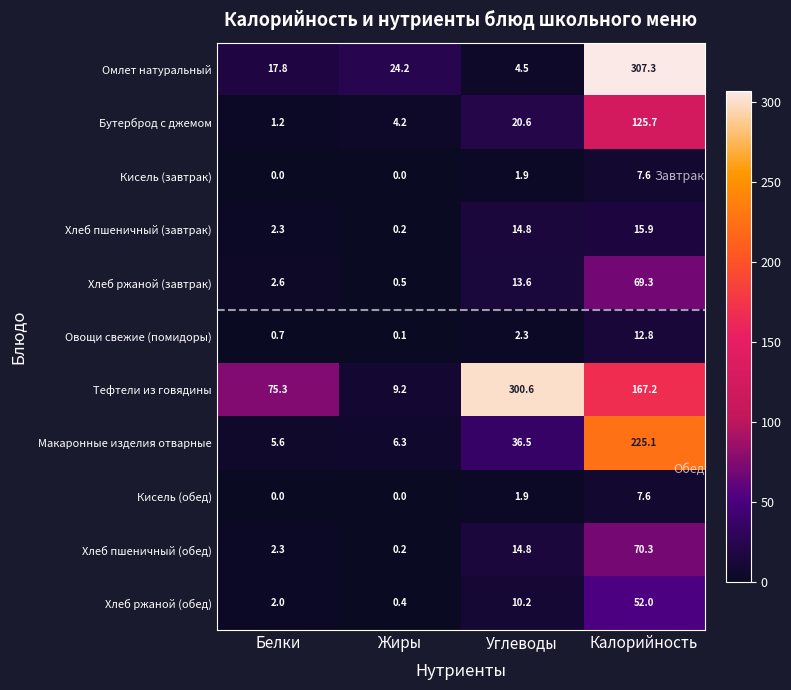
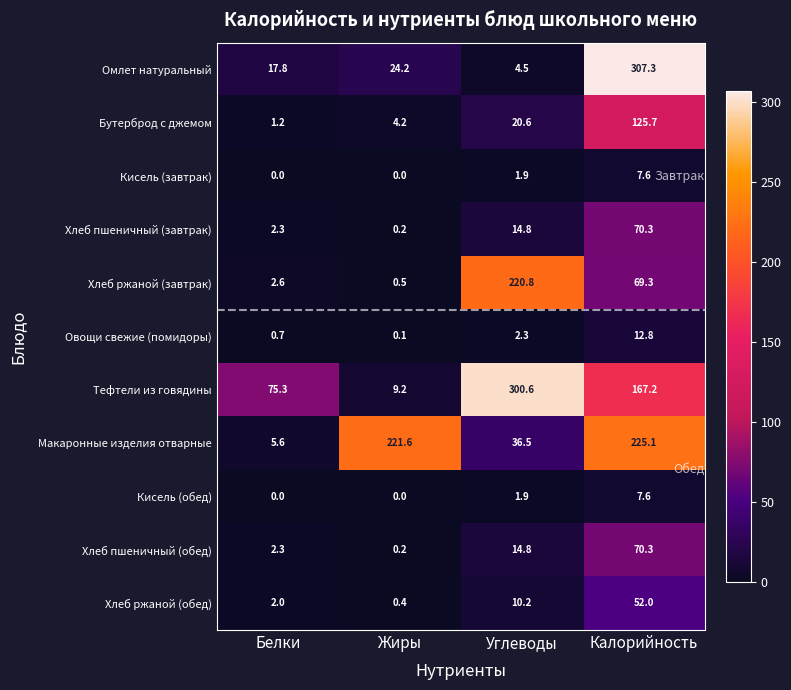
  {
    "Омлет натуральный": {
      "Белки": 17.8,
      "Жиры": 24.2,
      "Углеводы": 4.5,
      "Калорийность": 307.3
    },
    "Бутерброд с джемом": {
      "Белки": 1.2,
      "Жиры": 4.2,
      "Углеводы": 20.6,
      "Калорийность": 125.7
    },
    "Кисель (завтрак)": {
      "Белки": 0.0,
      "Жиры": 0.0,
      "Углеводы": 1.9
    },
    "Хлеб пшеничный (завтрак)": {
      "Белки": 2.3,
      "Жиры": 0.2,
      "Углеводы": 14.8,
-     "Калорийность": 15.9
+     "Калорийность": 70.3
    },
    "Хлеб ржаной (завтрак)": {
      "Белки": 2.6,
      "Жиры": 0.5,
-     "Углеводы": 13.6,
+     "Углеводы": 220.8,
      "Калорийность": 69.3
    },
    "Овощи свежие (помидоры)": {
      "Белки": 0.7,
      "Жиры": 0.1,
      "Углеводы": 2.3,
      "Калорийность": 12.8
    },
    "Тефтели из говядины": {
      "Белки": 75.3,
      "Жиры": 9.2,
      "Углеводы": 300.6,
      "Калорийность": 167.2
    },
    "Макаронные изделия отварные": {
      "Белки": 5.6,
-     "Жиры": 6.3,
+     "Жиры": 221.6,
      "Углеводы": 36.5
    },
    "Кисель (обед)": {
      "Белки": 0.0,
      "Жиры": 0.0,
      "Углеводы": 1.9
    },
    "Хлеб пшеничный (обед)": {
      "Белки": 2.3,
      "Жиры": 0.2,
      "Углеводы": 14.8,
      "Калорийность": 70.3
    },
    "Хлеб ржаной (обед)": {
      "Белки": 2.0,
      "Жиры": 0.4,
      "Углеводы": 10.2,
      "Калорийность": 52.0
    }
  }
